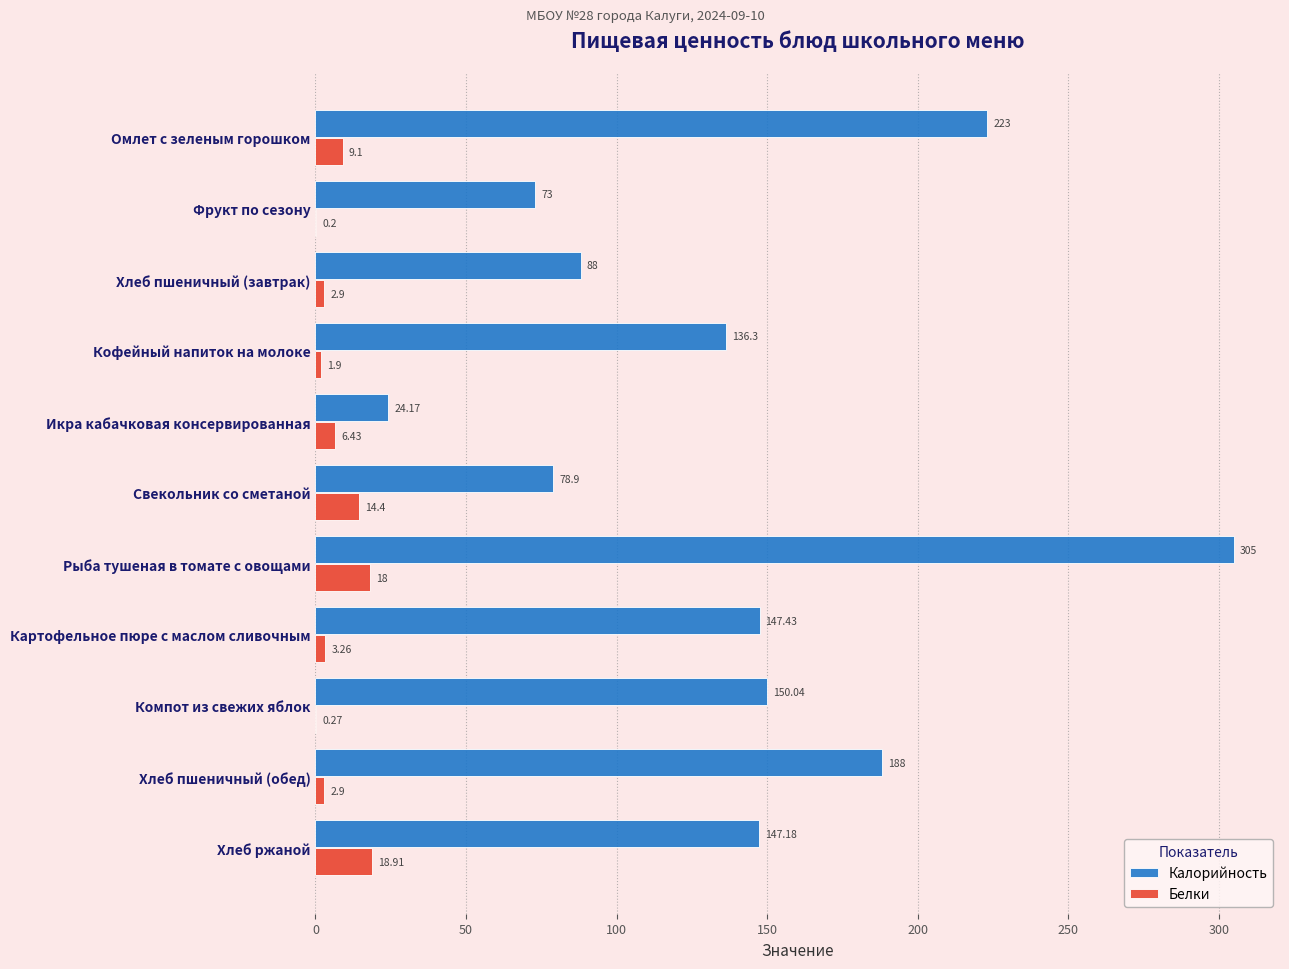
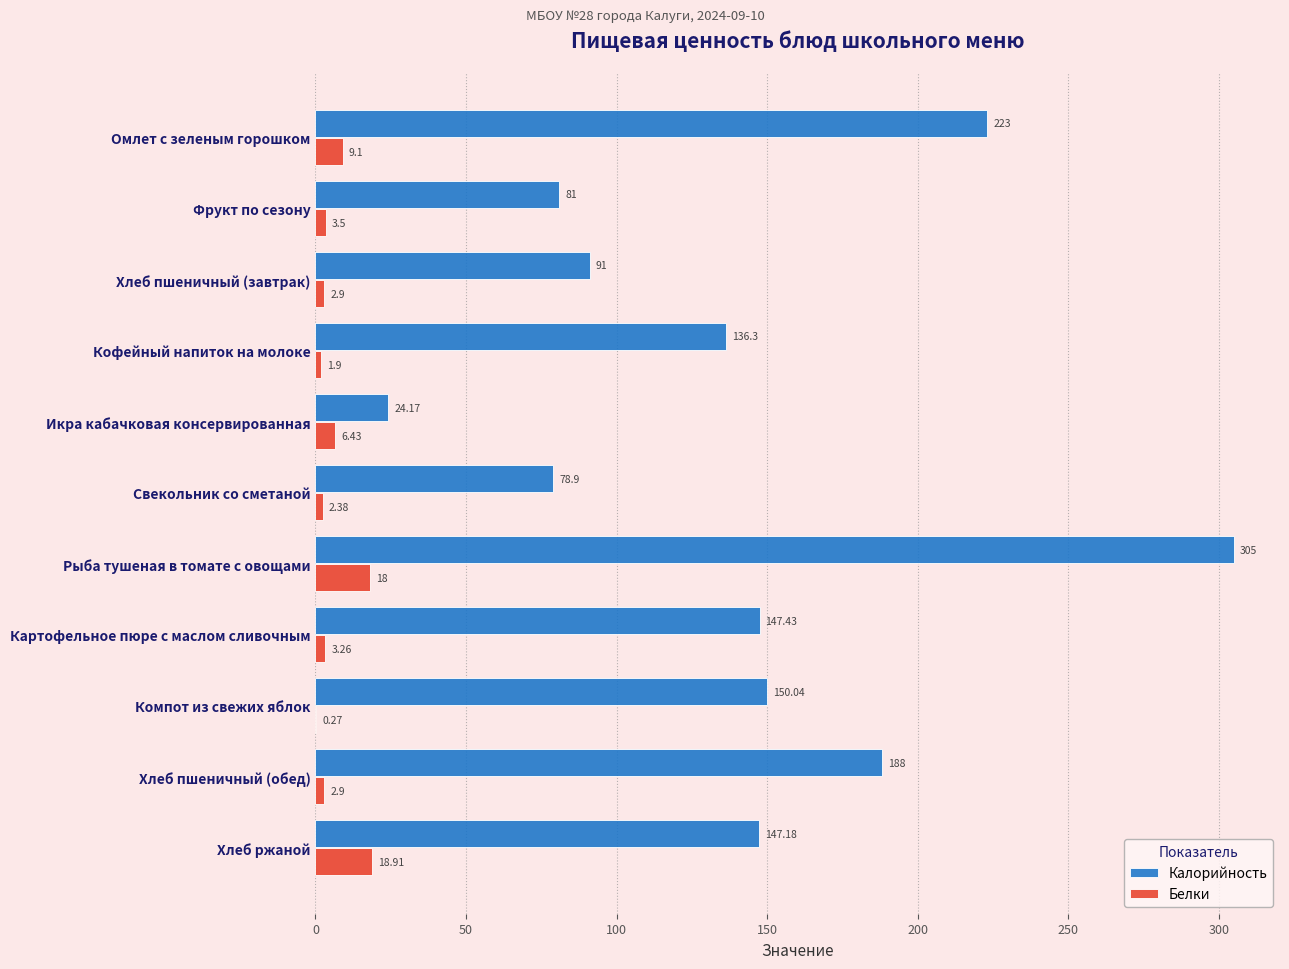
  {
    "Калорийность": {
      "Омлет с зеленым горошком": 223,
-     "Фрукт по сезону": 73,
-     "Хлеб пшеничный (завтрак)": 88,
+     "Фрукт по сезону": 81,
+     "Хлеб пшеничный (завтрак)": 91,
      "Кофейный напиток на молоке": 136.3,
      "Икра кабачковая консервированная": 24.17,
      "Свекольник со сметаной": 78.9,
      "Рыба тушеная в томате с овощами": 305,
      "Картофельное пюре с маслом сливочным": 147.43,
      "Компот из свежих яблок": 150.04,
      "Хлеб пшеничный (обед)": 188,
      "Хлеб ржаной": 147.18
    },
    "Белки": {
      "Омлет с зеленым горошком": 9.1,
-     "Фрукт по сезону": 0.2,
+     "Фрукт по сезону": 3.5,
      "Хлеб пшеничный (завтрак)": 2.9,
      "Кофейный напиток на молоке": 1.9,
      "Икра кабачковая консервированная": 6.43,
-     "Свекольник со сметаной": 14.4,
+     "Свекольник со сметаной": 2.38,
      "Рыба тушеная в томате с овощами": 18,
      "Картофельное пюре с маслом сливочным": 3.26,
      "Компот из свежих яблок": 0.27,
      "Хлеб пшеничный (обед)": 2.9,
      "Хлеб ржаной": 18.91
    }
  }
